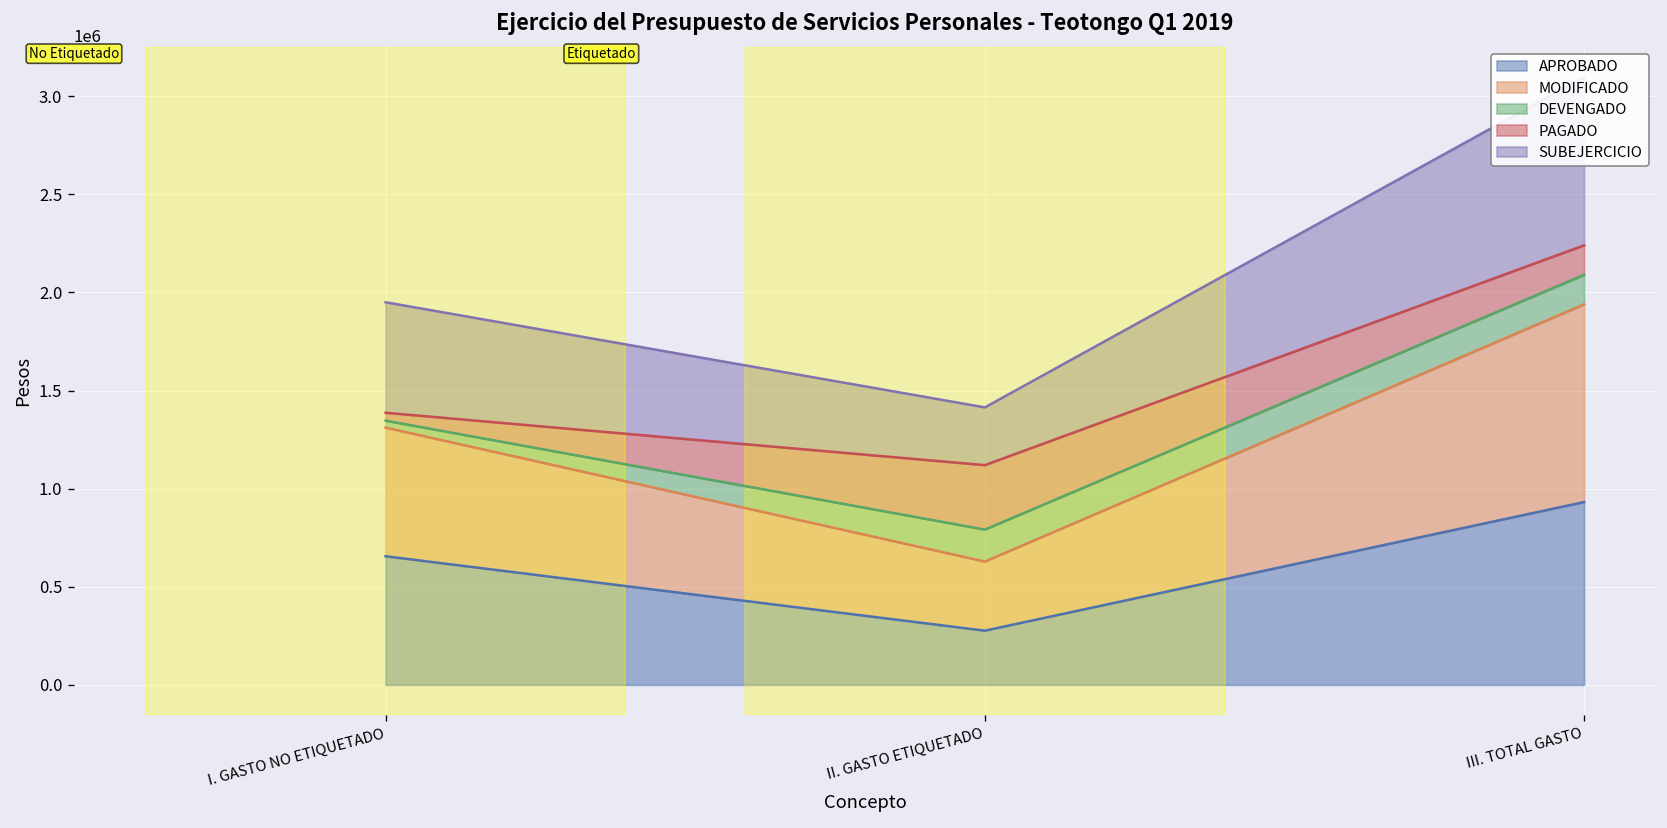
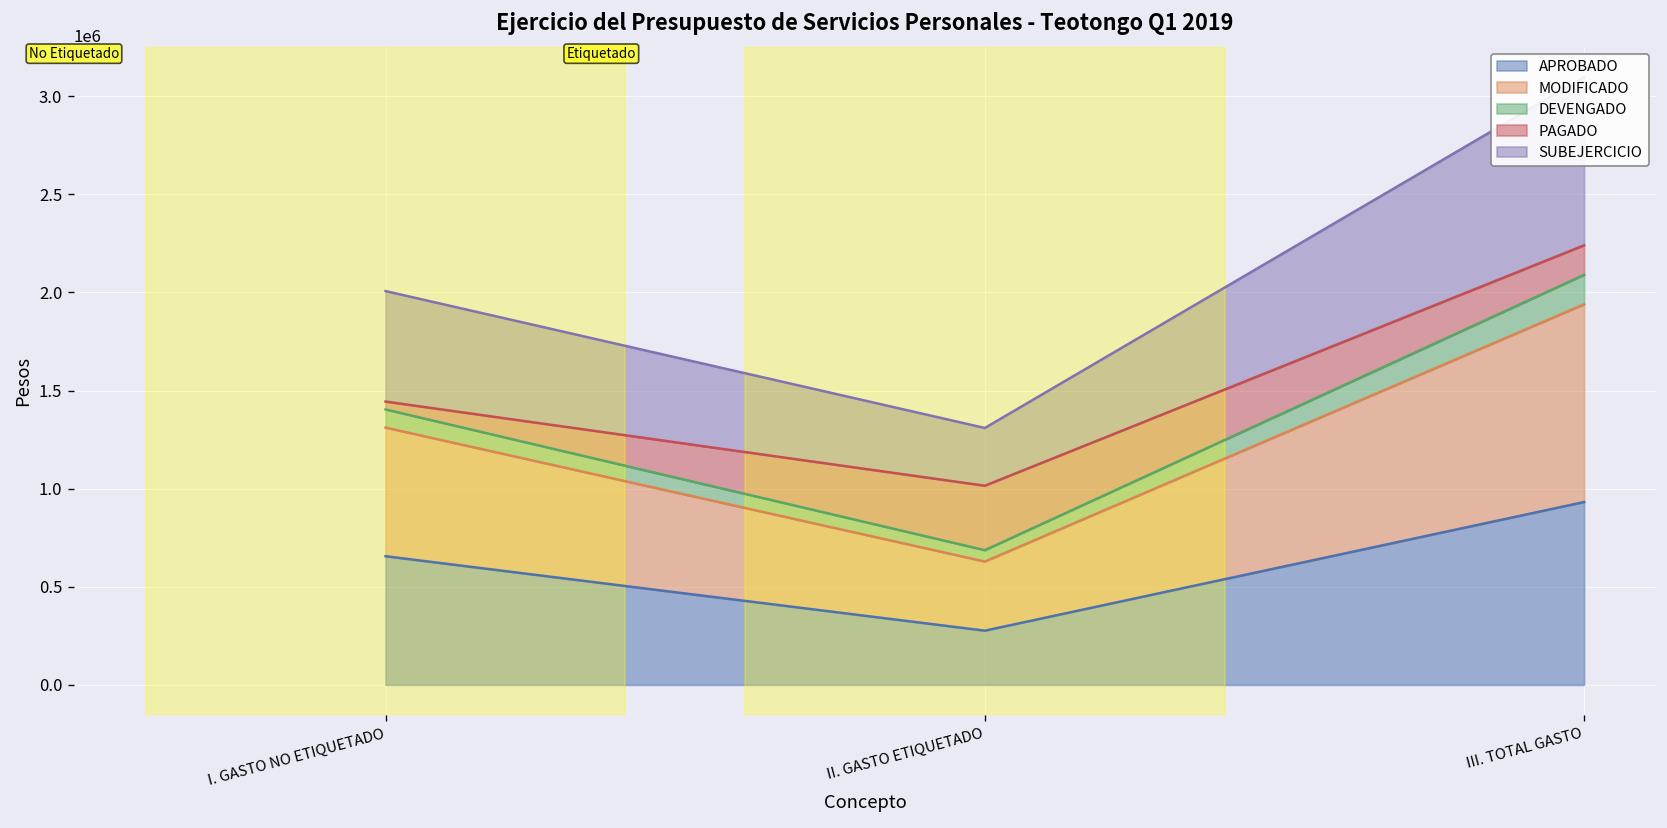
  {
    "DEVENGADO": {
-     "I. GASTO NO ETIQUETADO": 40000,
-     "II. GASTO ETIQUETADO": 160000,
+     "I. GASTO NO ETIQUETADO": 90000,
+     "II. GASTO ETIQUETADO": 60000,
      "III. TOTAL GASTO": 150000
    }
  }
